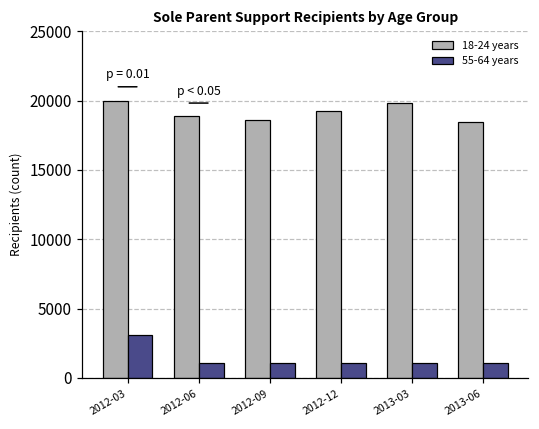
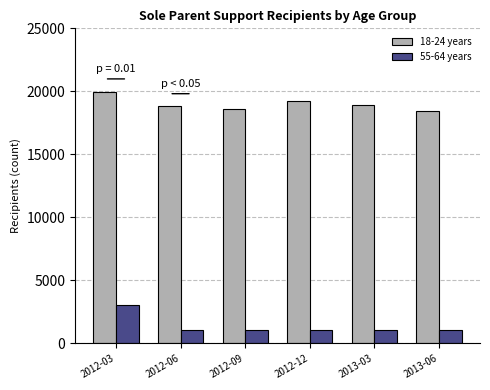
  {
    "18-24 years": {
      "2012-09": 18600,
      "2012-12": 19200,
-     "2013-03": 19800,
+     "2013-03": 18900,
      "2013-06": 18400
    },
    "55-64 years": {
      "2012-03": 3100,
      "2012-06": 1000,
      "2012-09": 1100,
      "2012-12": 1100,
      "2013-03": 1100,
      "2013-06": 1100
    }
  }
